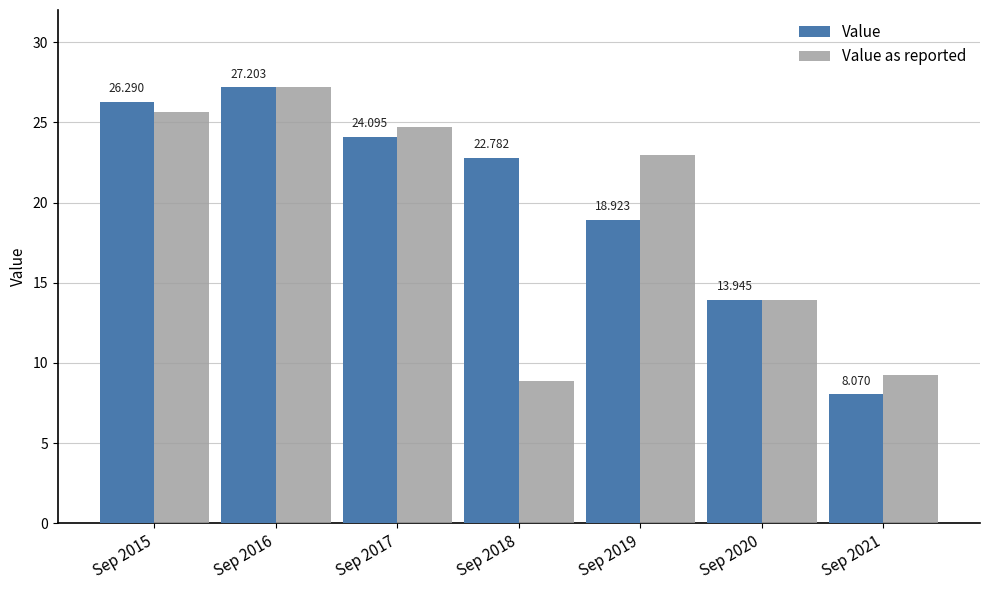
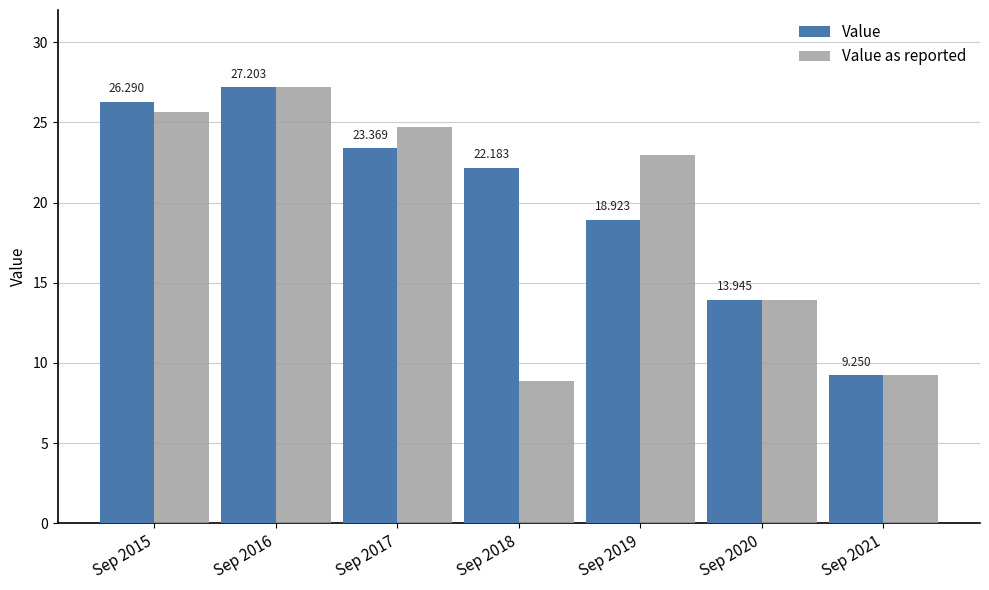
  {
    "Value": {
      "Sep 2015": 26.290,
      "Sep 2016": 27.203,
-     "Sep 2017": 24.095,
-     "Sep 2018": 22.782,
+     "Sep 2017": 23.369,
+     "Sep 2018": 22.183,
      "Sep 2019": 18.923,
      "Sep 2020": 13.945,
-     "Sep 2021": 8.070
+     "Sep 2021": 9.250
    },
    "Value as reported": {
      "Sep 2015": 25.7,
      "Sep 2016": 27.2,
      "Sep 2017": 24.7,
      "Sep 2018": 8.9,
      "Sep 2019": 23.0,
      "Sep 2020": 13.9,
      "Sep 2021": 9.3
    }
  }
